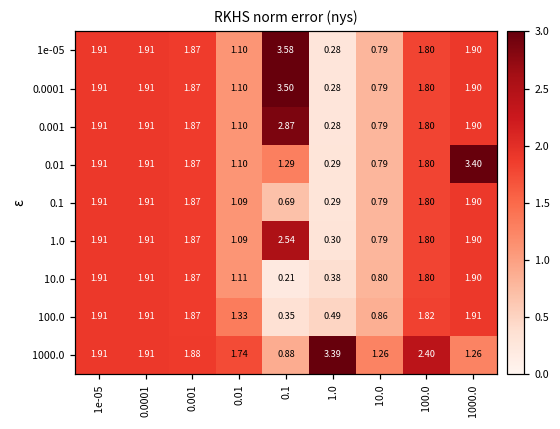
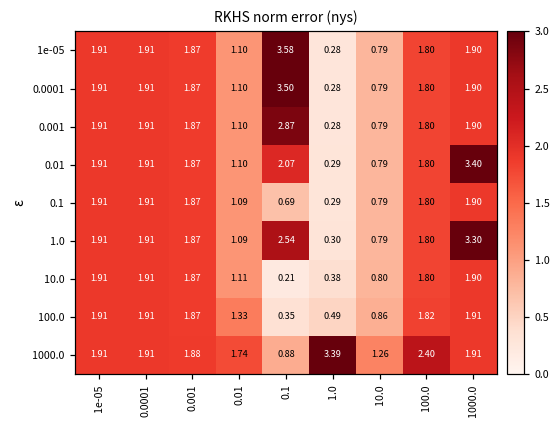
  {
    "1e-05": {
      "1e-05": 1.91,
      "0.0001": 1.91,
      "0.001": 1.87,
      "0.01": 1.10,
      "0.1": 3.58,
      "1.0": 0.28,
      "10.0": 0.79,
      "100.0": 1.80,
      "1000.0": 1.90
    },
    "0.0001": {
      "1e-05": 1.91,
      "0.0001": 1.91,
      "0.001": 1.87,
      "0.01": 1.10,
      "0.1": 3.50,
      "1.0": 0.28,
      "10.0": 0.79,
      "100.0": 1.80,
      "1000.0": 1.90
    },
    "0.001": {
      "1e-05": 1.91,
      "0.0001": 1.91,
      "0.001": 1.87,
      "0.01": 1.10,
      "0.1": 2.87,
      "1.0": 0.28,
      "10.0": 0.79,
      "100.0": 1.80,
      "1000.0": 1.90
    },
    "0.01": {
      "1e-05": 1.91,
      "0.0001": 1.91,
      "0.001": 1.87,
      "0.01": 1.10,
-     "0.1": 1.29,
+     "0.1": 2.07,
      "1.0": 0.29,
      "10.0": 0.79,
      "100.0": 1.80,
      "1000.0": 3.40
    },
    "0.1": {
      "1e-05": 1.91,
      "0.0001": 1.91,
      "0.001": 1.87,
      "0.01": 1.09,
      "0.1": 0.69,
      "1.0": 0.29,
      "10.0": 0.79,
      "100.0": 1.80,
      "1000.0": 1.90
    },
    "1.0": {
      "1e-05": 1.91,
      "0.0001": 1.91,
      "0.001": 1.87,
      "0.01": 1.09,
      "0.1": 2.54,
      "1.0": 0.30,
      "10.0": 0.79,
      "100.0": 1.80,
-     "1000.0": 1.90
+     "1000.0": 3.30
    },
    "10.0": {
      "1e-05": 1.91,
      "0.0001": 1.91,
      "0.001": 1.87,
      "0.01": 1.11,
      "0.1": 0.21,
      "1.0": 0.38,
      "10.0": 0.80,
      "100.0": 1.80,
      "1000.0": 1.90
    },
    "100.0": {
      "1e-05": 1.91,
      "0.0001": 1.91,
      "0.001": 1.87,
      "0.01": 1.33,
      "0.1": 0.35,
      "1.0": 0.49,
      "10.0": 0.86,
      "100.0": 1.82,
      "1000.0": 1.91
    },
    "1000.0": {
      "1e-05": 1.91,
      "0.0001": 1.91,
      "0.001": 1.88,
      "0.01": 1.74,
      "0.1": 0.88,
      "1.0": 3.39,
      "10.0": 1.26,
      "100.0": 2.40,
-     "1000.0": 1.26
+     "1000.0": 1.91
    }
  }
